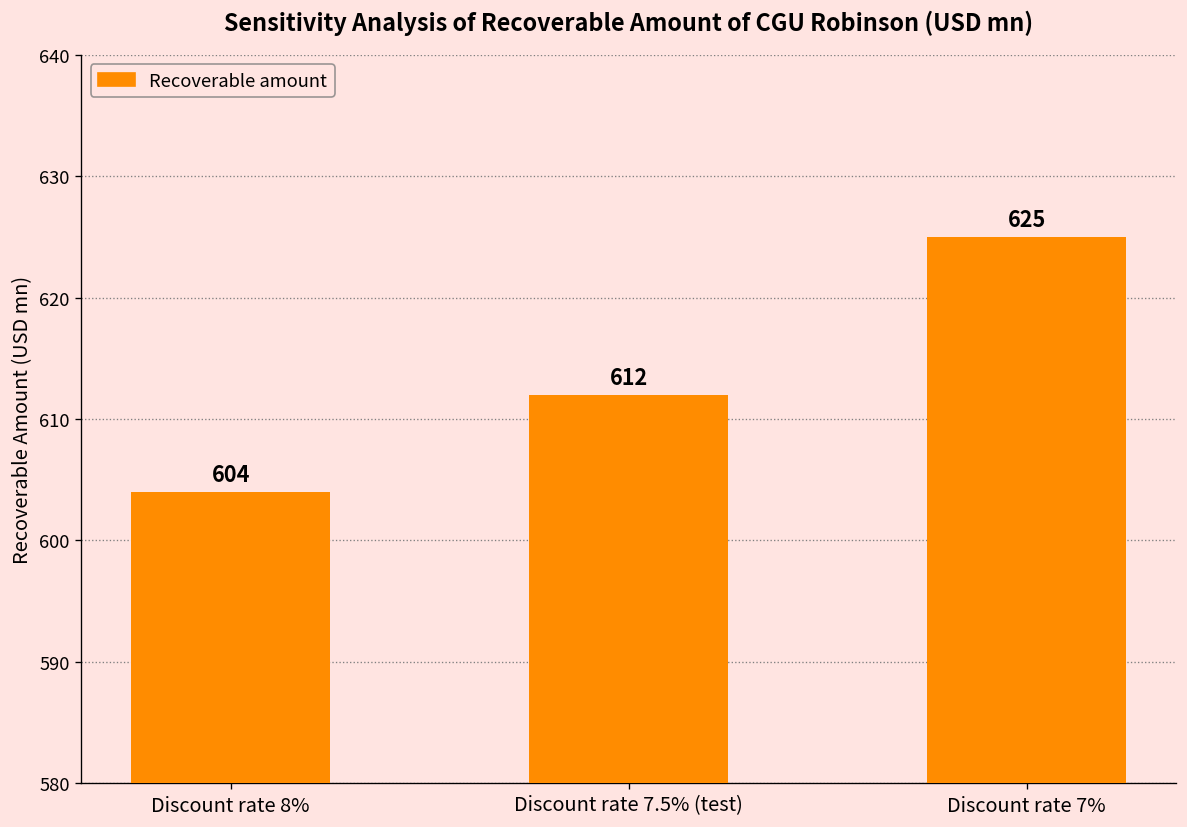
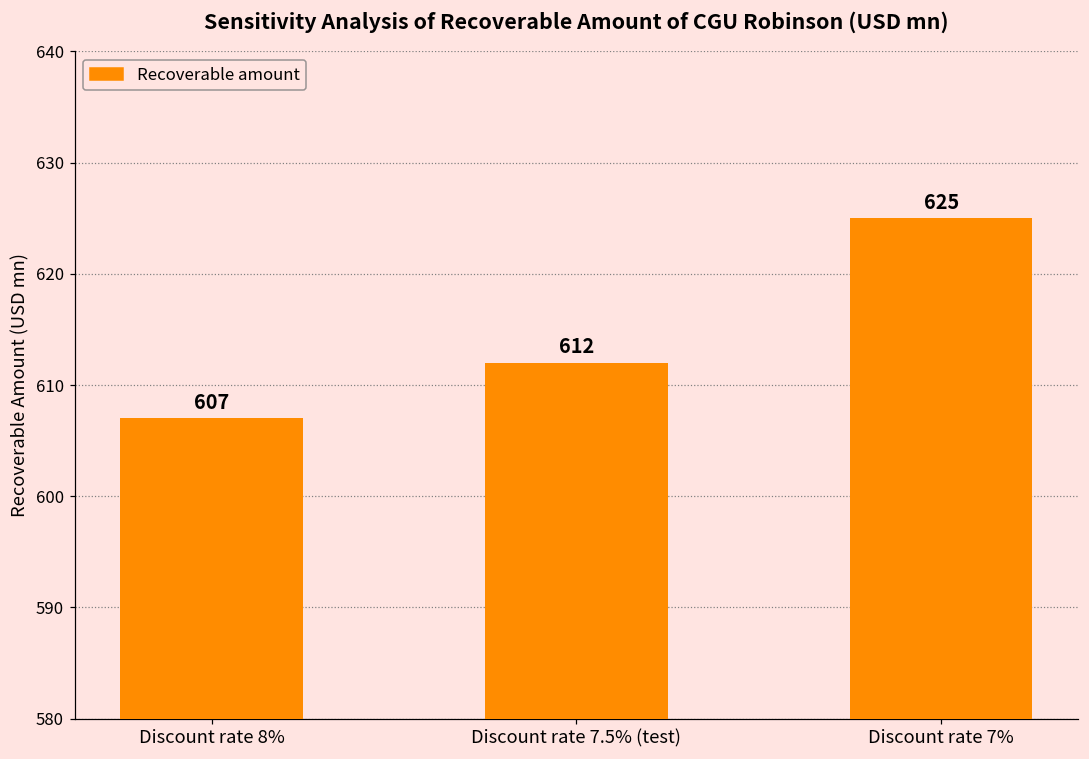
  {
-   "Discount rate 8%": 604,
+   "Discount rate 8%": 607,
    "Discount rate 7.5% (test)": 612,
    "Discount rate 7%": 625
  }
